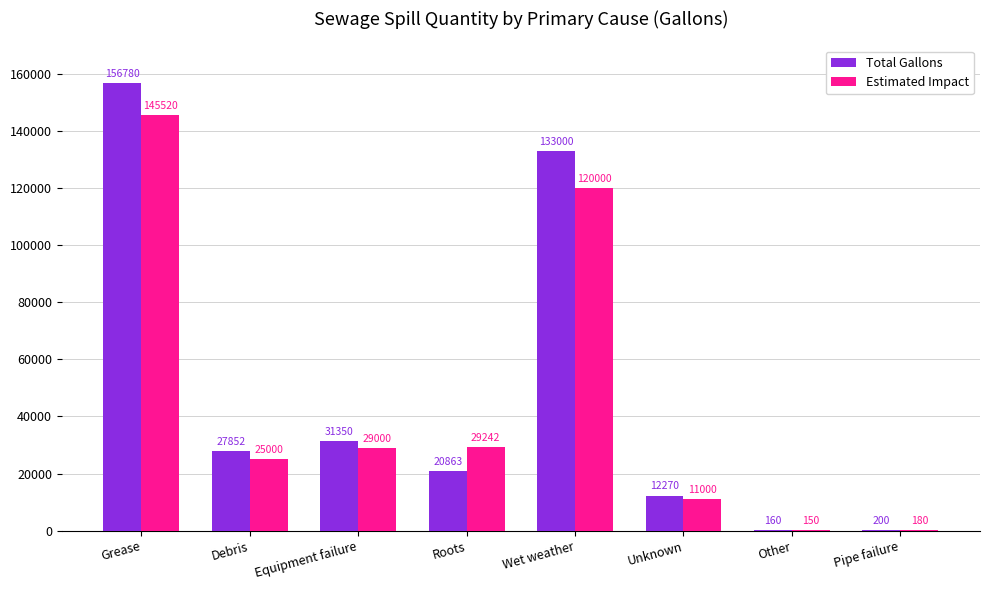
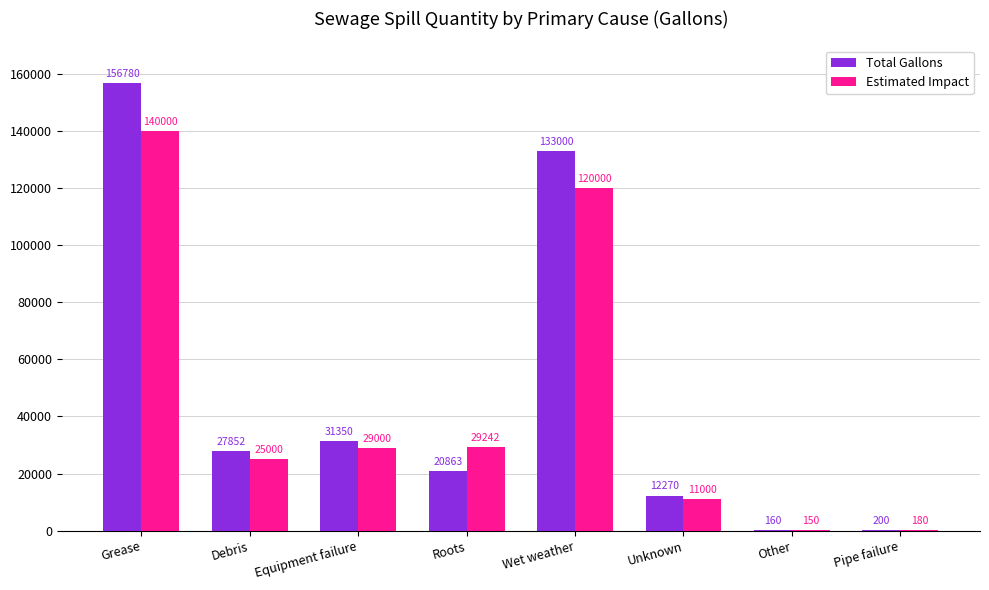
  {
    "Estimated Impact": {
-     "Grease": 145520,
+     "Grease": 140000,
      "Debris": 25000,
      "Equipment failure": 29000,
      "Roots": 29242,
      "Wet weather": 120000,
      "Unknown": 11000,
      "Other": 150,
      "Pipe failure": 180
    }
  }
